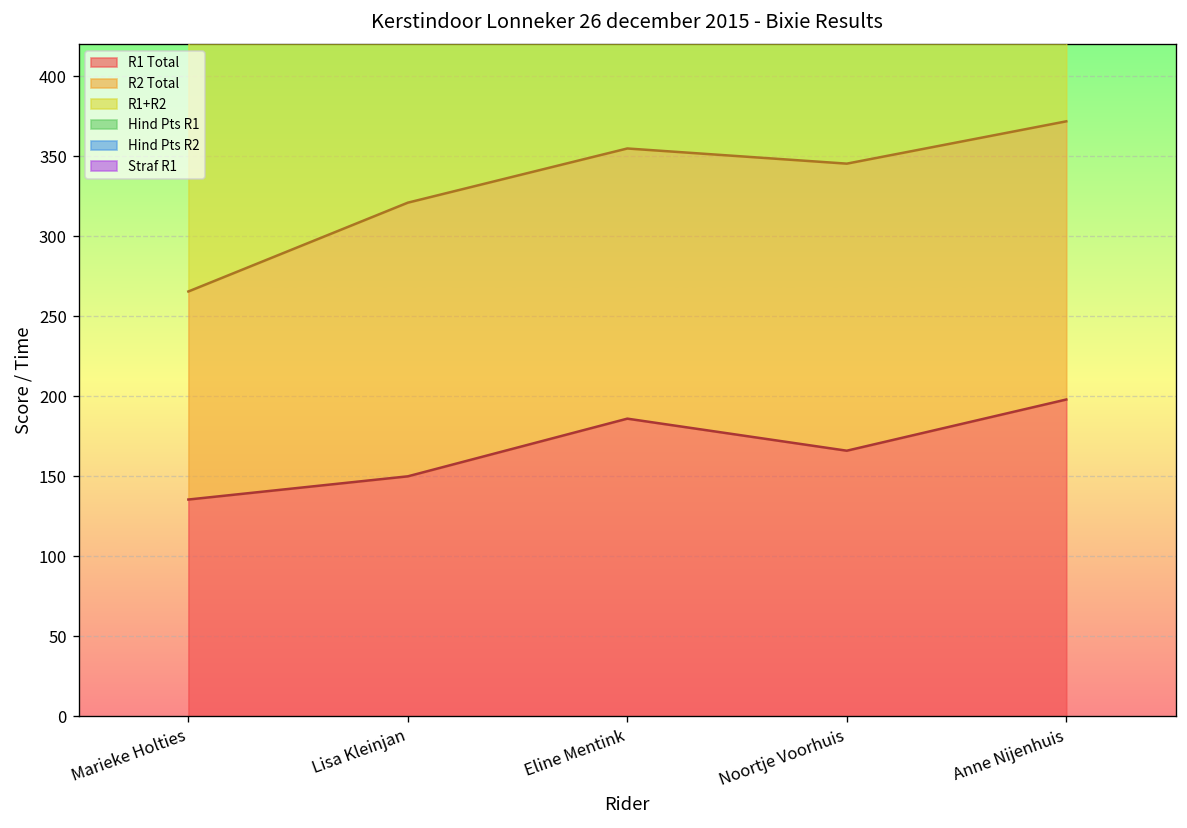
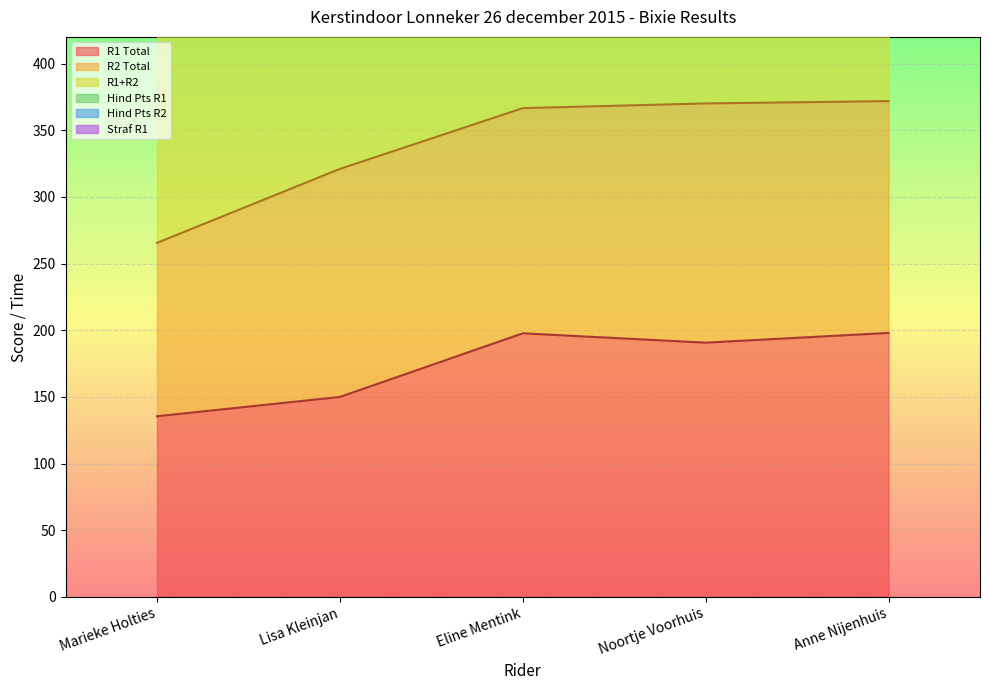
  {
    "R1 Total": {
      "Marieke Holties": 136,
      "Lisa Kleinjan": 150,
-     "Eline Mentink": 186,
-     "Noortje Voorhuis": 166,
+     "Eline Mentink": 198,
+     "Noortje Voorhuis": 191,
      "Anne Nijenhuis": 198
    }
  }
